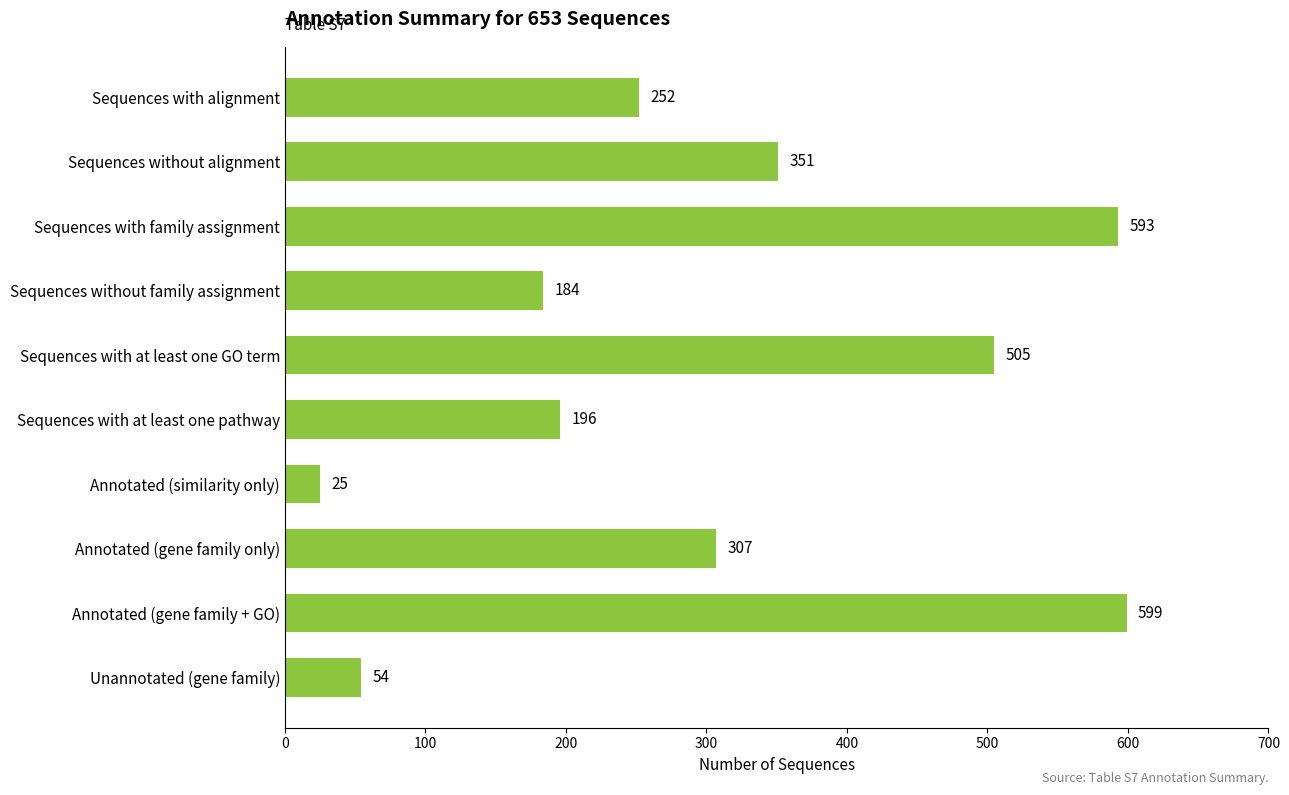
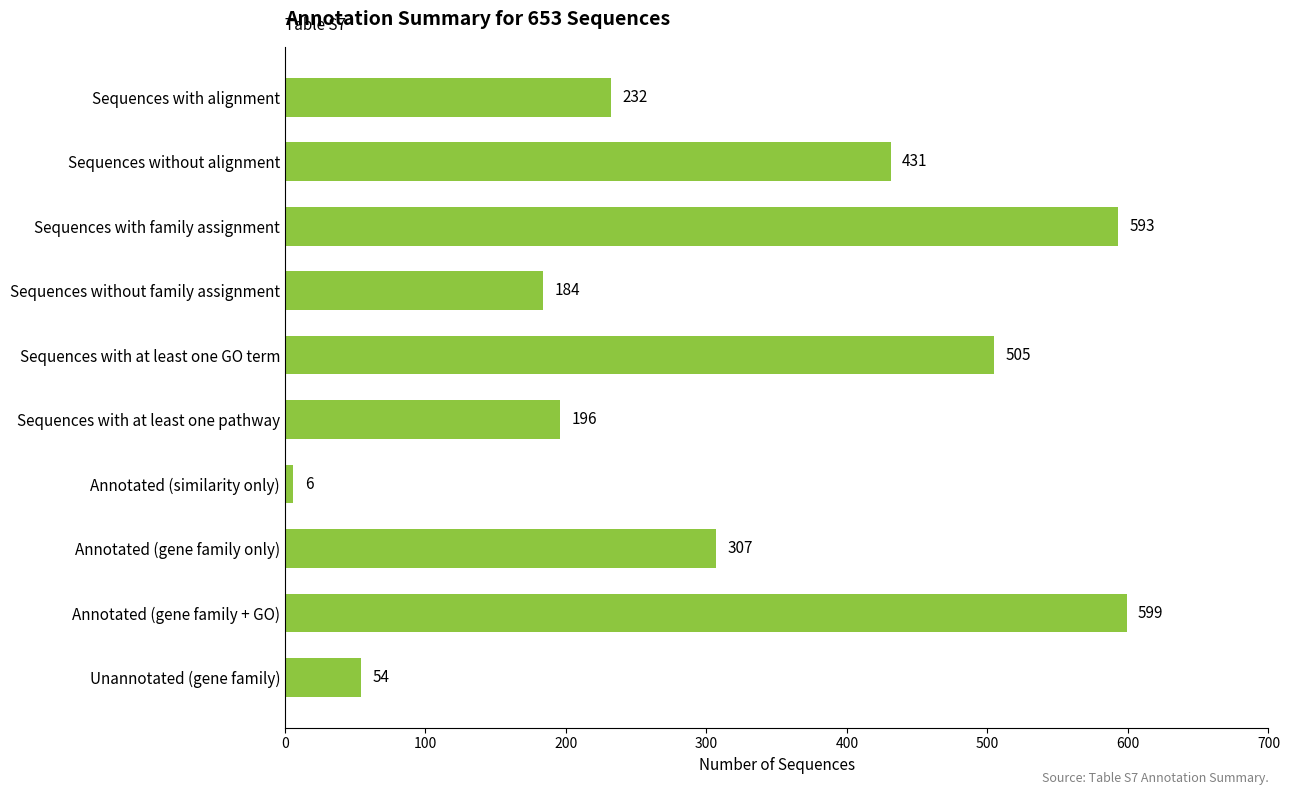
  {
-   "Sequences with alignment": 252,
-   "Sequences without alignment": 351,
+   "Sequences with alignment": 232,
+   "Sequences without alignment": 431,
    "Sequences with family assignment": 593,
    "Sequences without family assignment": 184,
    "Sequences with at least one GO term": 505,
    "Sequences with at least one pathway": 196,
-   "Annotated (similarity only)": 25,
+   "Annotated (similarity only)": 6,
    "Annotated (gene family only)": 307,
    "Annotated (gene family + GO)": 599,
    "Unannotated (gene family)": 54
  }
